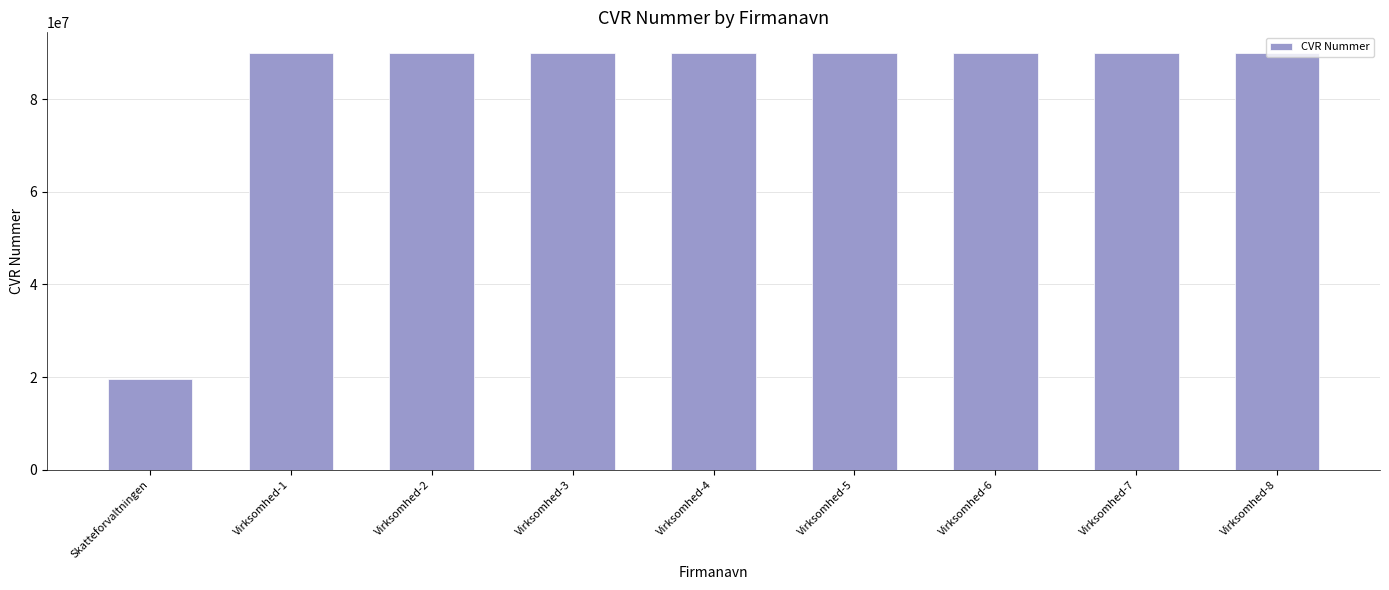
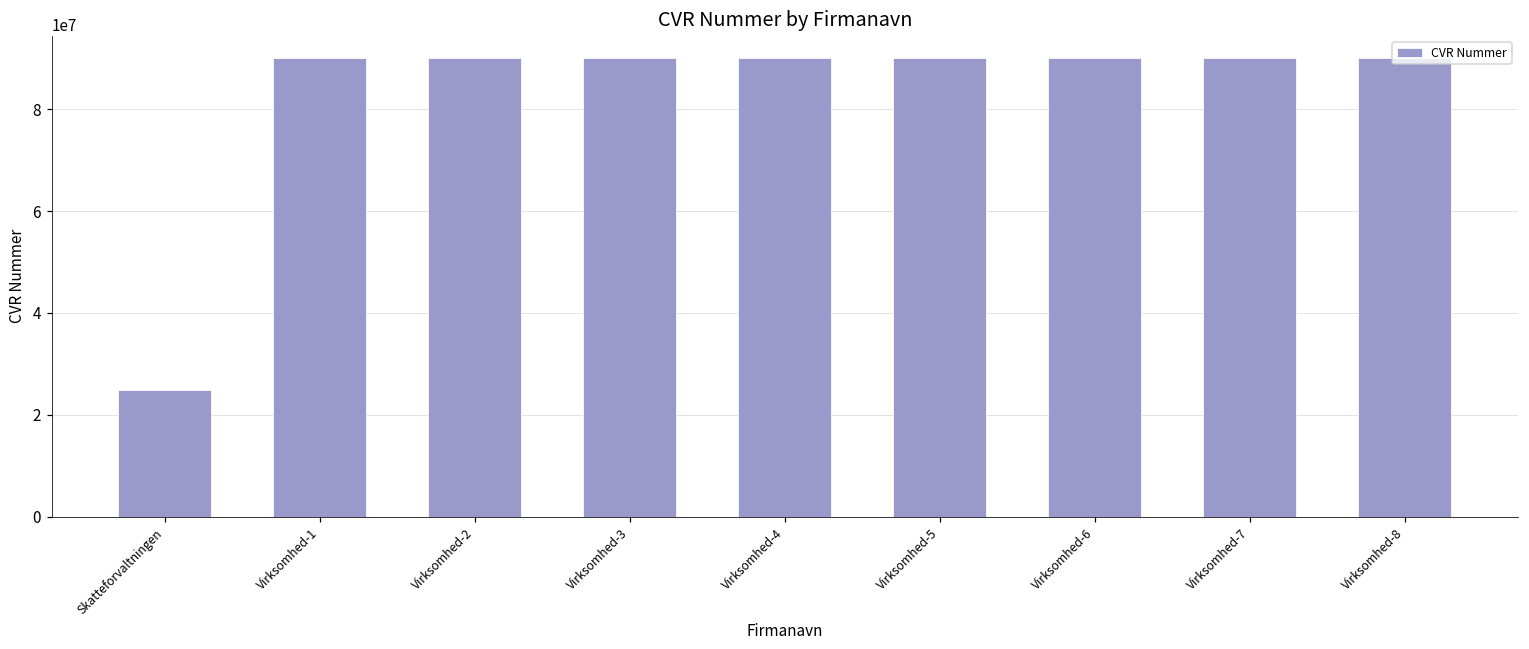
  {
-   "Skatteforvaltningen": 20000000,
+   "Skatteforvaltningen": 25000000,
    "Virksomhed-1": 90000000,
    "Virksomhed-2": 90000000,
    "Virksomhed-3": 90000000,
    "Virksomhed-4": 90000000,
    "Virksomhed-5": 90000000,
    "Virksomhed-6": 90000000,
    "Virksomhed-7": 90000000
  }
